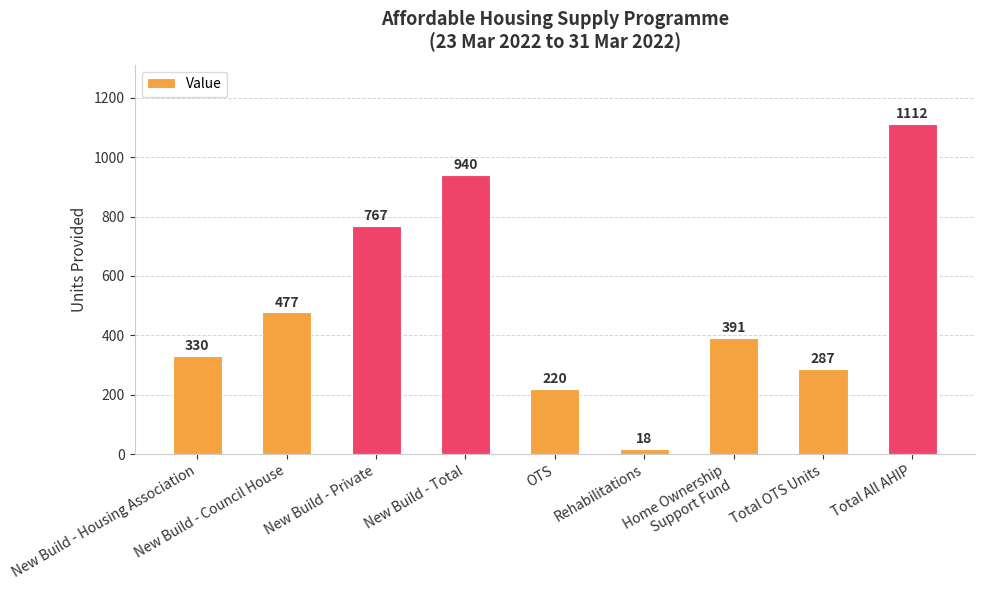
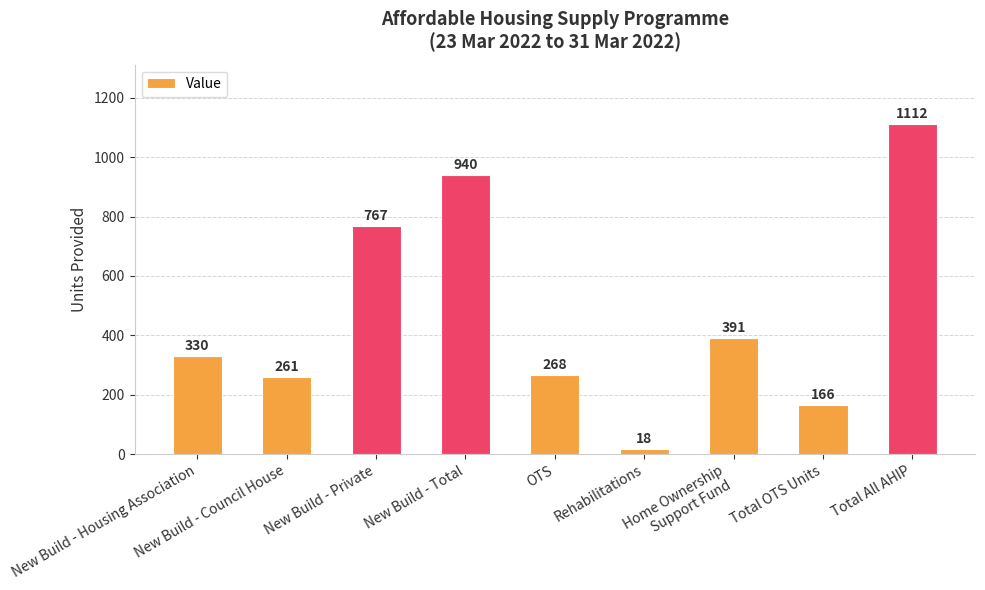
  {
    "New Build - Housing Association": 330,
-   "New Build - Council House": 477,
+   "New Build - Council House": 261,
    "New Build - Private": 767,
    "New Build - Total": 940,
-   "OTS": 220,
+   "OTS": 268,
    "Rehabilitations": 18,
    "Home Ownership Support Fund": 391,
-   "Total OTS Units": 287,
+   "Total OTS Units": 166,
    "Total All AHIP": 1112
  }
